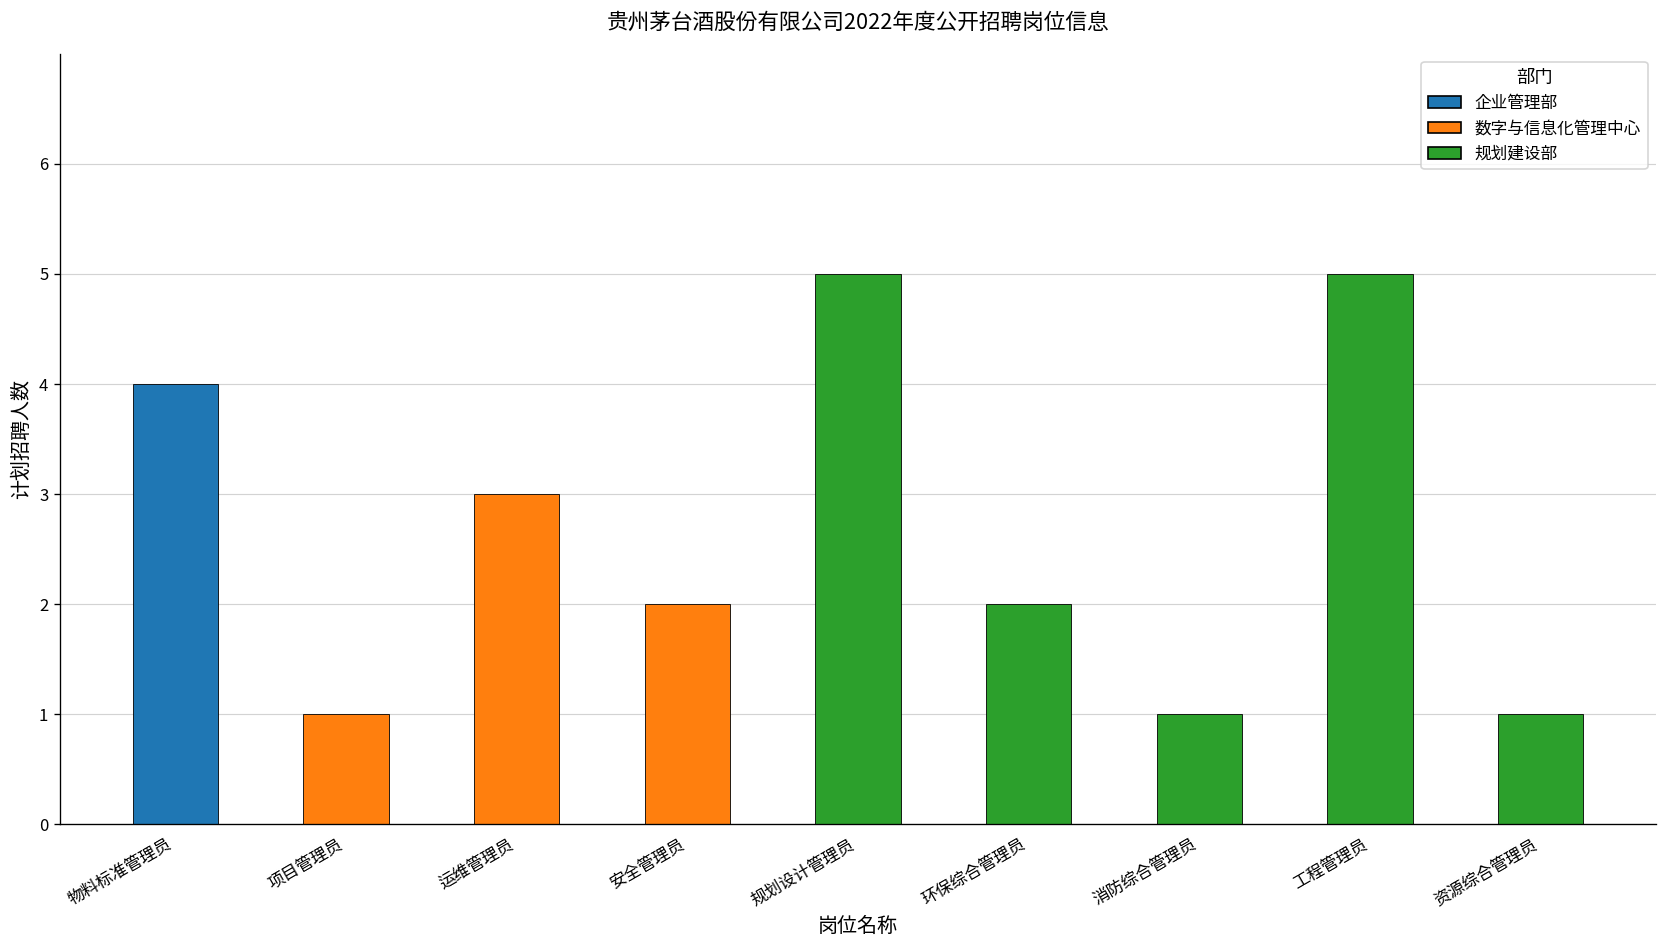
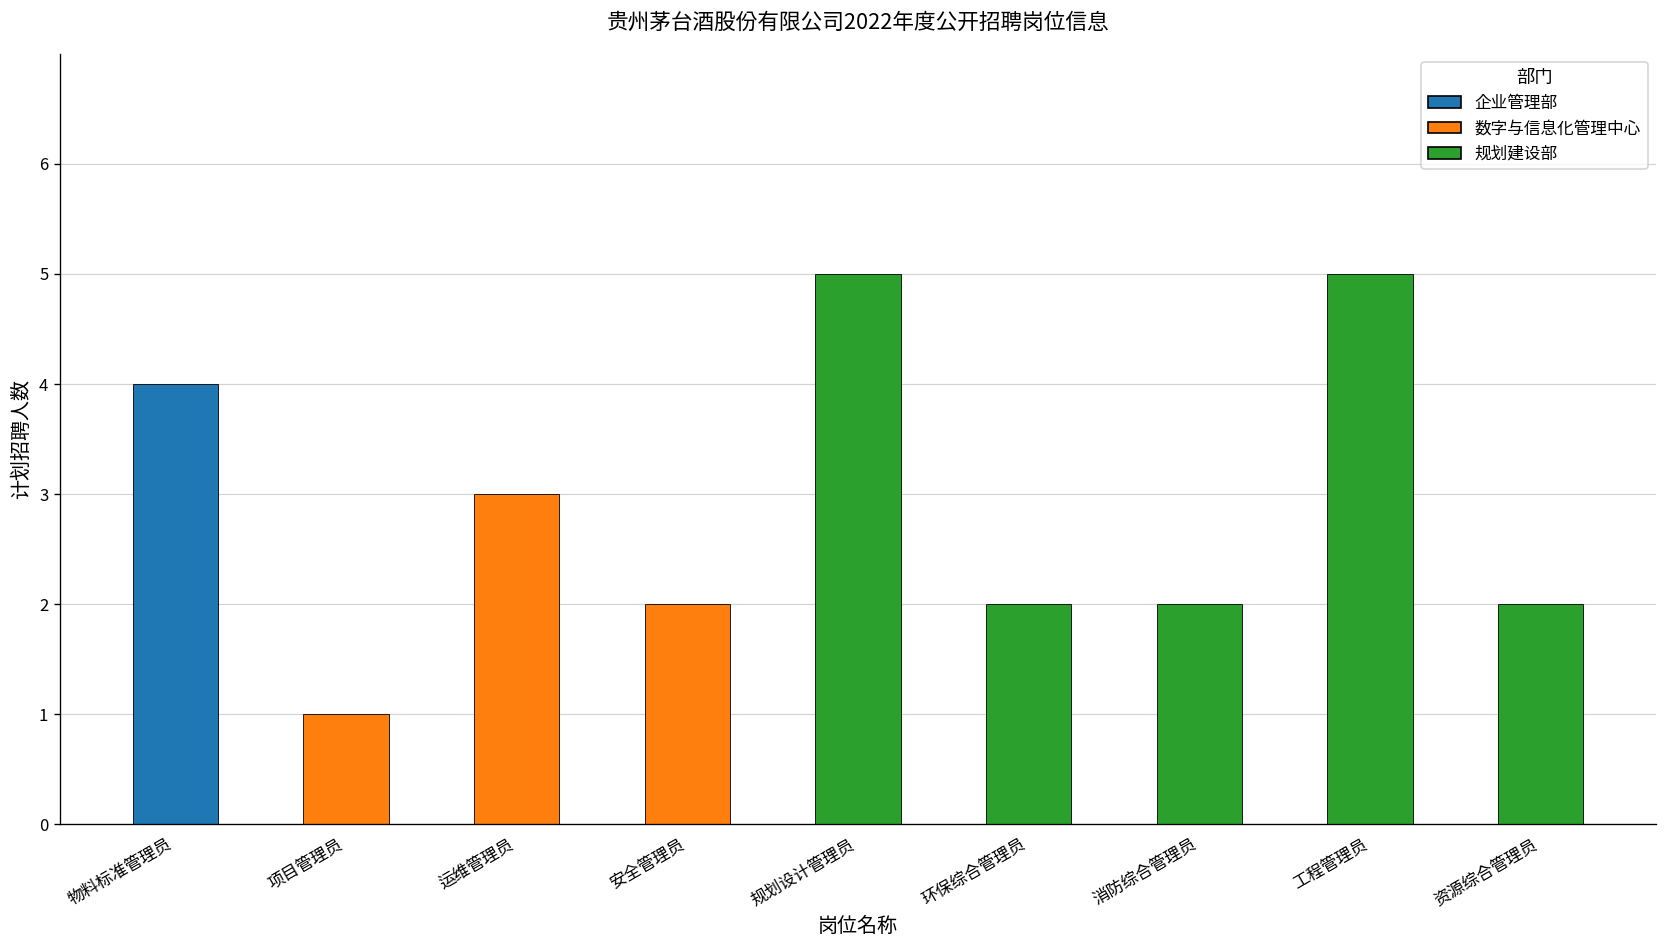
  {
    "物料标准管理员": 4,
    "项目管理员": 1,
    "运维管理员": 3,
    "安全管理员": 2,
    "规划设计管理员": 5,
    "环保综合管理员": 2,
-   "消防综合管理员": 1,
+   "消防综合管理员": 2,
    "工程管理员": 5,
-   "资源综合管理员": 1
+   "资源综合管理员": 2
  }
